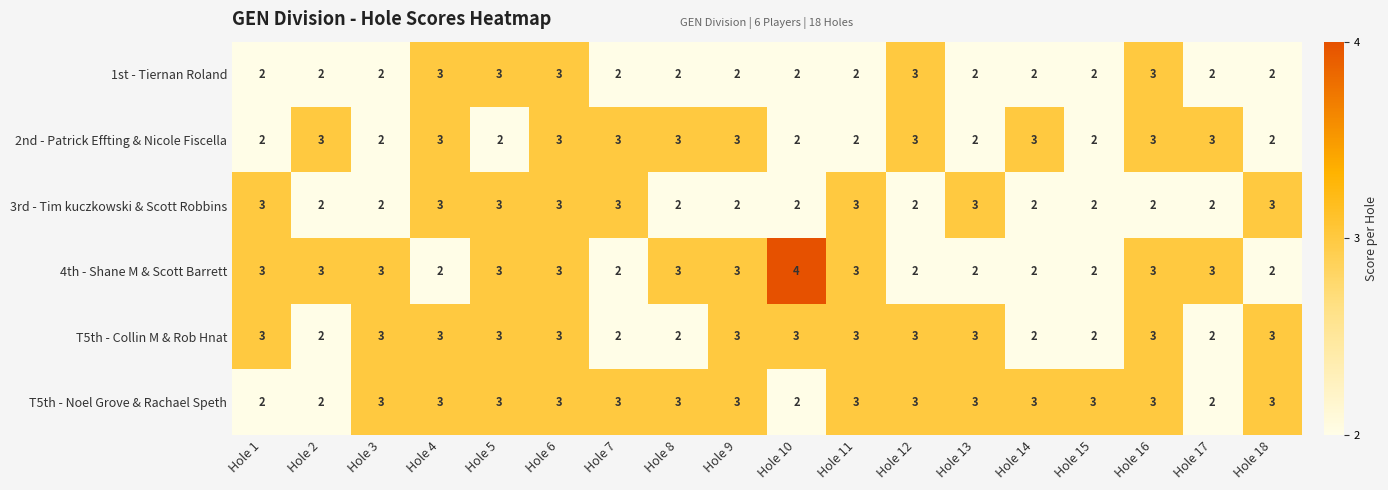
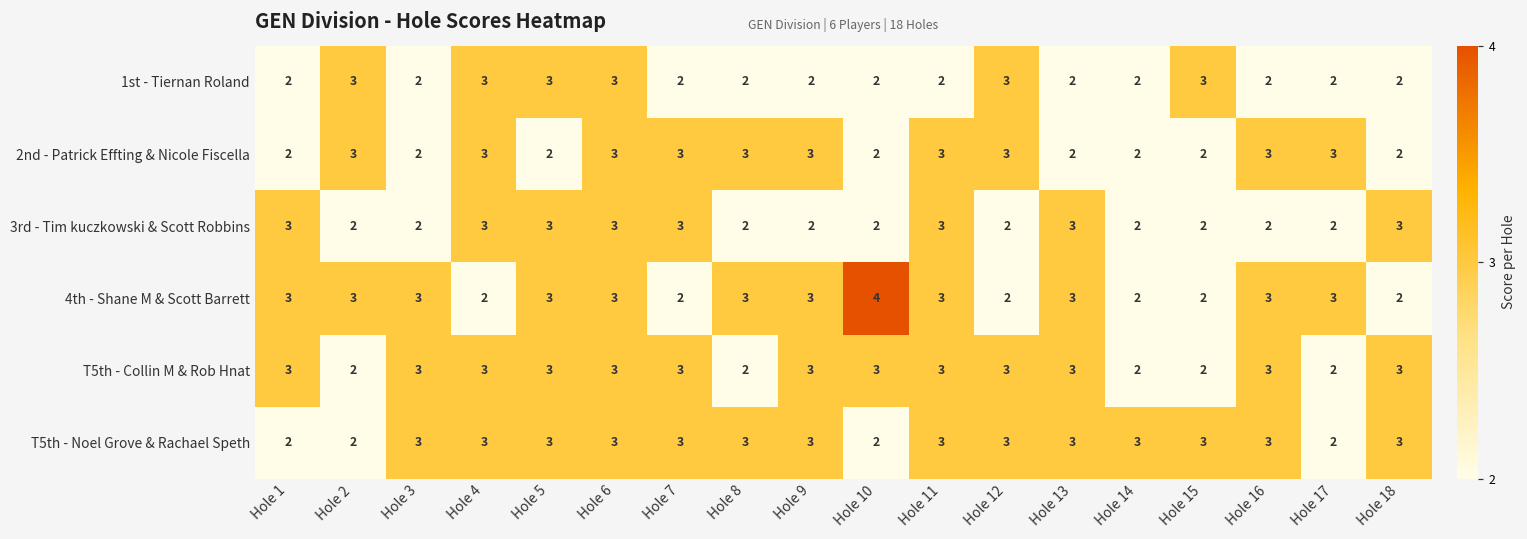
  {
    "1st - Tiernan Roland": {
      "Hole 1": 2,
-     "Hole 2": 2,
+     "Hole 2": 3,
      "Hole 3": 2,
      "Hole 4": 3,
      "Hole 5": 3,
      "Hole 6": 3,
      "Hole 7": 2,
      "Hole 8": 2,
      "Hole 9": 2,
      "Hole 10": 2,
      "Hole 11": 2,
      "Hole 12": 3,
      "Hole 13": 2,
      "Hole 14": 2,
-     "Hole 15": 2,
-     "Hole 16": 3,
+     "Hole 15": 3,
+     "Hole 16": 2,
      "Hole 17": 2,
      "Hole 18": 2
    },
    "2nd - Patrick Effting & Nicole Fiscella": {
      "Hole 1": 2,
      "Hole 2": 3,
      "Hole 3": 2,
      "Hole 4": 3,
      "Hole 5": 2,
      "Hole 6": 3,
      "Hole 7": 3,
      "Hole 8": 3,
      "Hole 9": 3,
      "Hole 10": 2,
-     "Hole 11": 2,
+     "Hole 11": 3,
      "Hole 12": 3,
      "Hole 13": 2,
-     "Hole 14": 3,
+     "Hole 14": 2,
      "Hole 15": 2,
      "Hole 16": 3,
      "Hole 17": 3,
      "Hole 18": 2
    },
    "3rd - Tim kuczkowski & Scott Robbins": {
      "Hole 1": 3,
      "Hole 2": 2,
      "Hole 3": 2,
      "Hole 4": 3,
      "Hole 5": 3,
      "Hole 6": 3,
      "Hole 7": 3,
      "Hole 8": 2,
      "Hole 9": 2,
      "Hole 10": 2,
      "Hole 11": 3,
      "Hole 12": 2,
      "Hole 13": 3,
      "Hole 14": 2,
      "Hole 15": 2,
      "Hole 16": 2,
      "Hole 17": 2,
      "Hole 18": 3
    },
    "4th - Shane M & Scott Barrett": {
      "Hole 1": 3,
      "Hole 2": 3,
      "Hole 3": 3,
      "Hole 4": 2,
      "Hole 5": 3,
      "Hole 6": 3,
      "Hole 7": 2,
      "Hole 8": 3,
      "Hole 9": 3,
      "Hole 10": 4,
      "Hole 11": 3,
      "Hole 12": 2,
-     "Hole 13": 2,
+     "Hole 13": 3,
      "Hole 14": 2,
      "Hole 15": 2,
      "Hole 16": 3,
      "Hole 17": 3,
      "Hole 18": 2
    },
    "T5th - Collin M & Rob Hnat": {
      "Hole 1": 3,
      "Hole 2": 2,
      "Hole 3": 3,
      "Hole 4": 3,
      "Hole 5": 3,
      "Hole 6": 3,
-     "Hole 7": 2,
+     "Hole 7": 3,
      "Hole 8": 2,
      "Hole 9": 3,
      "Hole 10": 3,
      "Hole 11": 3,
      "Hole 12": 3,
      "Hole 13": 3,
      "Hole 14": 2,
      "Hole 15": 2,
      "Hole 16": 3,
      "Hole 17": 2,
      "Hole 18": 3
    },
    "T5th - Noel Grove & Rachael Speth": {
      "Hole 1": 2,
      "Hole 2": 2,
      "Hole 3": 3,
      "Hole 4": 3,
      "Hole 5": 3,
      "Hole 6": 3,
      "Hole 7": 3,
      "Hole 8": 3,
      "Hole 9": 3,
      "Hole 10": 2,
      "Hole 11": 3,
      "Hole 12": 3,
      "Hole 13": 3,
      "Hole 14": 3,
      "Hole 15": 3,
      "Hole 16": 3,
      "Hole 17": 2,
      "Hole 18": 3
    }
  }
